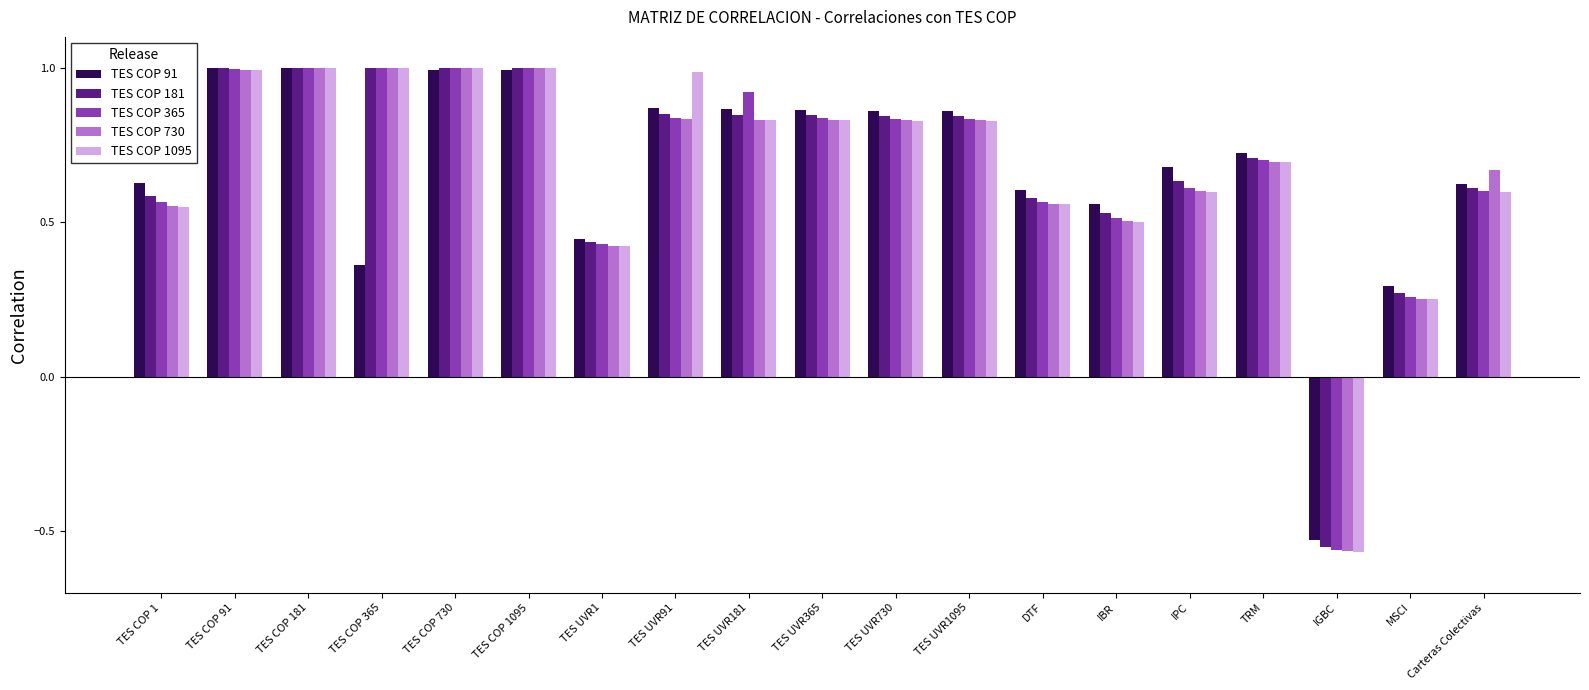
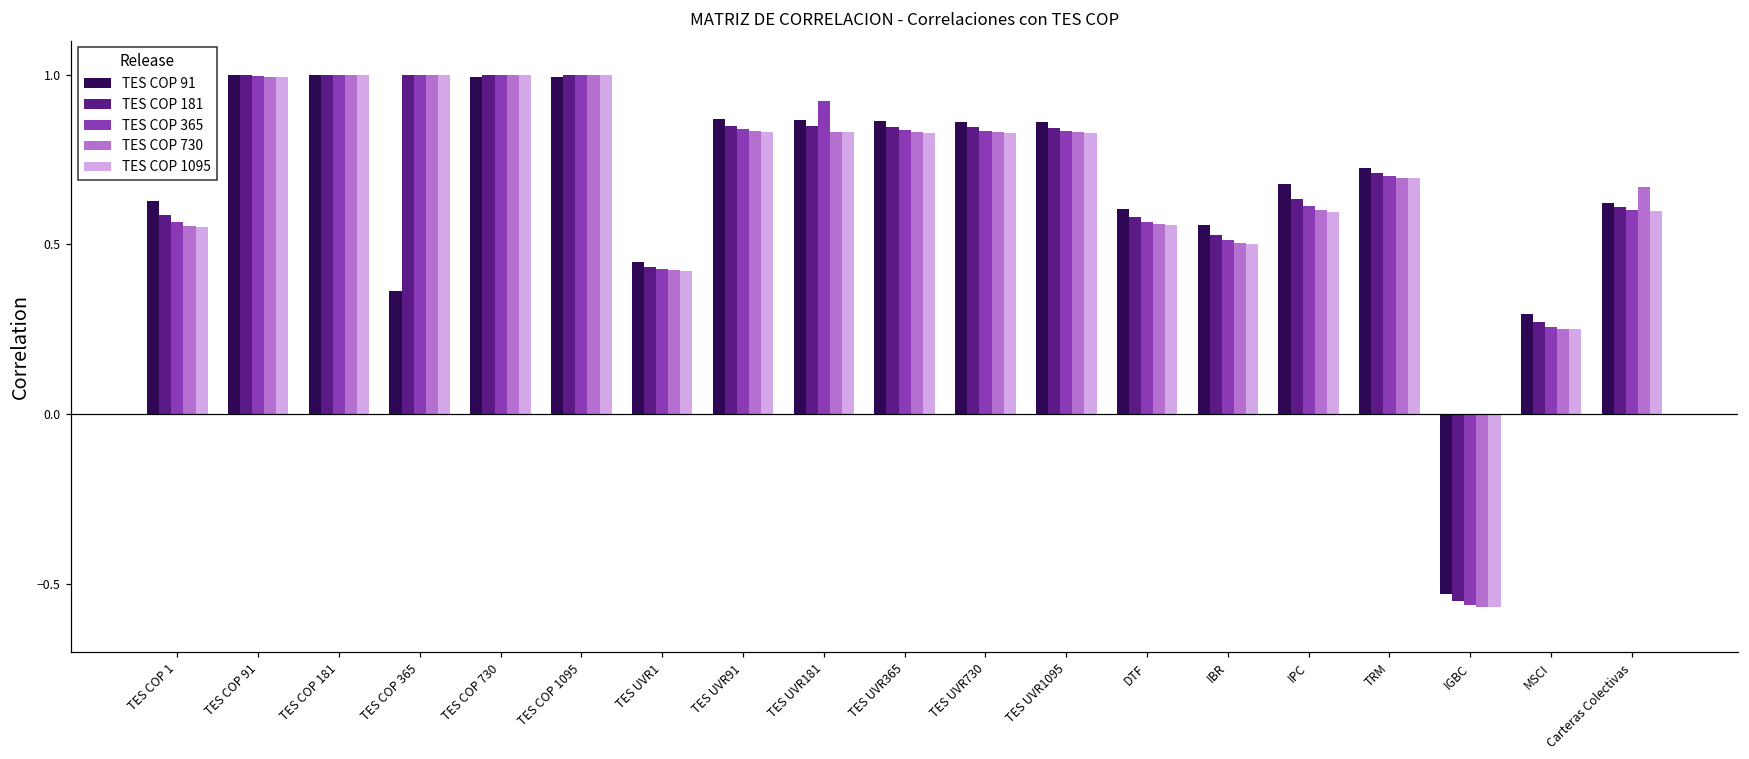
  {
    "TES COP 91": {
      "TES COP 1": 0.63,
      "TES COP 91": 1.00,
      "TES COP 181": 1.00,
      "TES COP 365": 0.36,
      "TES COP 730": 0.99,
      "TES COP 1095": 0.99,
      "TES UVR1": 0.45,
      "TES UVR91": 0.87,
      "TES UVR181": 0.86,
      "TES UVR365": 0.86,
      "TES UVR730": 0.86,
      "TES UVR1095": 0.86,
      "DTF": 0.60,
      "IBR": 0.56,
      "IPC": 0.68,
      "TRM": 0.72,
      "IGBC": -0.53,
      "MSCI": 0.29,
      "Carteras Colectivas": 0.62
    },
    "TES COP 181": {
      "TES COP 1": 0.59,
      "TES COP 91": 1.00,
      "TES COP 181": 1.00,
      "TES COP 365": 1.00,
      "TES COP 730": 1.00,
      "TES COP 1095": 1.00,
      "TES UVR1": 0.43,
      "TES UVR91": 0.85,
      "TES UVR181": 0.85,
      "TES UVR365": 0.85,
      "TES UVR730": 0.84,
      "TES UVR1095": 0.84,
      "DTF": 0.58,
      "IBR": 0.53,
      "IPC": 0.63,
      "TRM": 0.71,
      "IGBC": -0.55,
      "MSCI": 0.27,
      "Carteras Colectivas": 0.61
    },
    "TES COP 365": {
      "TES COP 1": 0.56,
      "TES COP 91": 1.00,
      "TES COP 181": 1.00,
      "TES COP 365": 1.00,
      "TES COP 730": 1.00,
      "TES COP 1095": 1.00,
      "TES UVR1": 0.43,
      "TES UVR91": 0.84,
      "TES UVR181": 0.92,
      "TES UVR365": 0.84,
      "TES UVR730": 0.84,
      "TES UVR1095": 0.83,
      "DTF": 0.57,
      "IBR": 0.51,
      "IPC": 0.61,
      "TRM": 0.70,
      "IGBC": -0.56,
      "MSCI": 0.26,
      "Carteras Colectivas": 0.60
    },
    "TES COP 730": {
      "TES COP 1": 0.55,
      "TES COP 91": 0.99,
      "TES COP 181": 1.00,
      "TES COP 365": 1.00,
      "TES COP 730": 1.00,
      "TES COP 1095": 1.00,
      "TES UVR1": 0.42,
      "TES UVR91": 0.83,
      "TES UVR181": 0.83,
      "TES UVR365": 0.83,
      "TES UVR730": 0.83,
      "TES UVR1095": 0.83,
      "DTF": 0.56,
      "IBR": 0.50,
      "IPC": 0.60,
      "TRM": 0.70,
      "IGBC": -0.57,
      "MSCI": 0.25,
      "Carteras Colectivas": 0.67
    },
    "TES COP 1095": {
      "TES COP 1": 0.55,
      "TES COP 91": 0.99,
      "TES COP 181": 1.00,
      "TES COP 365": 1.00,
      "TES COP 730": 1.00,
      "TES COP 1095": 1.00,
      "TES UVR1": 0.42,
-     "TES UVR91": 0.99,
+     "TES UVR91": 0.83,
      "TES UVR181": 0.83,
      "TES UVR365": 0.83,
      "TES UVR730": 0.83,
      "TES UVR1095": 0.83,
      "DTF": 0.56,
      "IBR": 0.50,
      "IPC": 0.60,
      "TRM": 0.69,
      "IGBC": -0.57,
      "MSCI": 0.25,
      "Carteras Colectivas": 0.60
    }
  }
